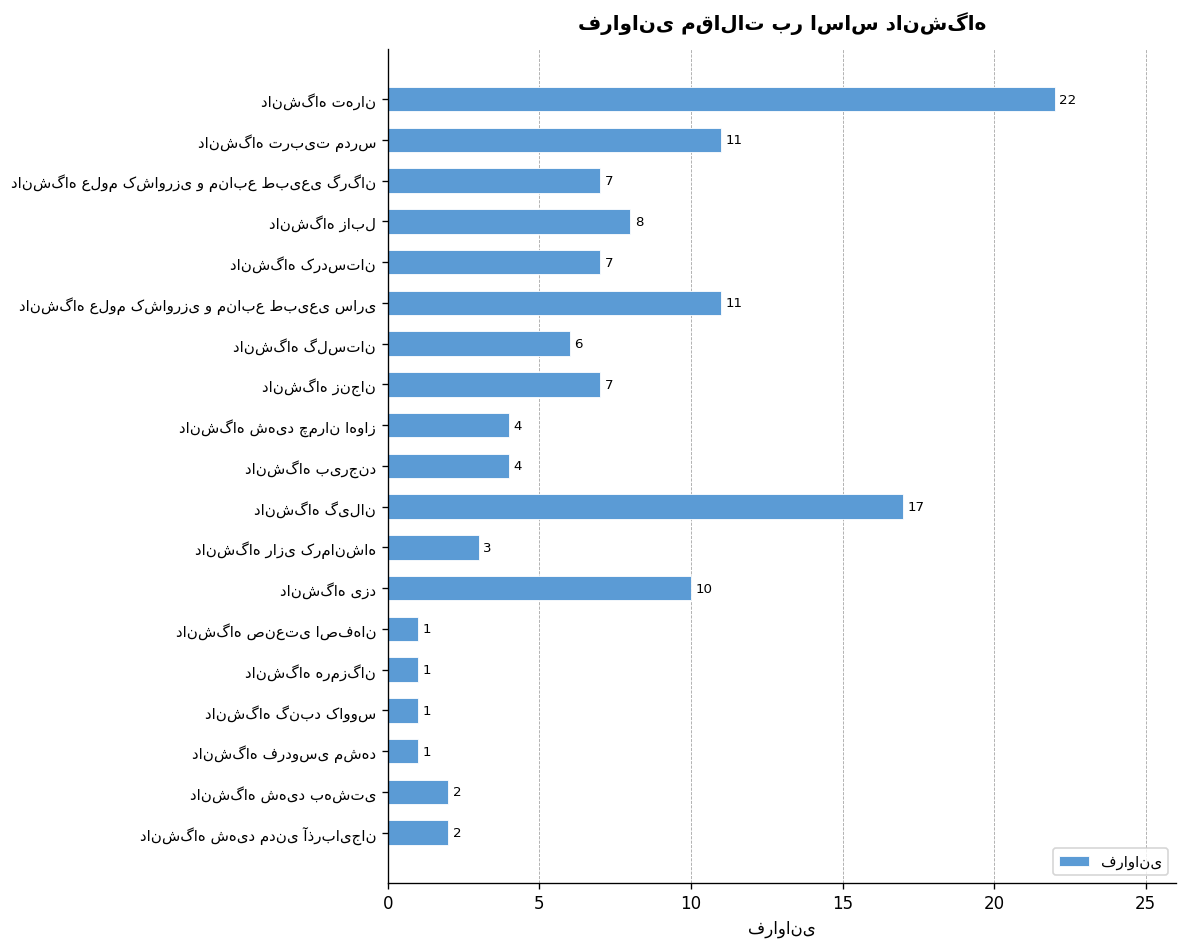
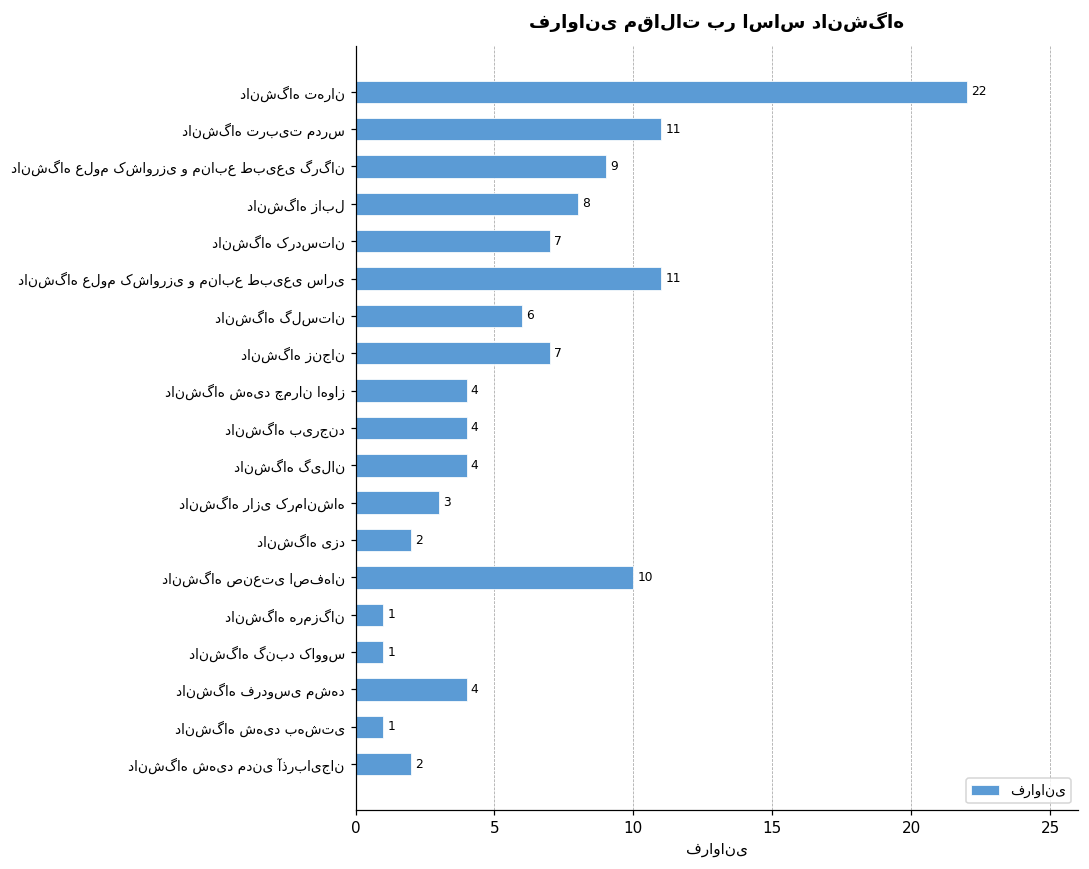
  {
    "دانشگاه تهران": 22,
    "دانشگاه تربیت مدرس": 11,
-   "دانشگاه علوم کشاورزی و منابع طبیعی گرگان": 7,
+   "دانشگاه علوم کشاورزی و منابع طبیعی گرگان": 9,
    "دانشگاه زابل": 8,
    "دانشگاه کردستان": 7,
    "دانشگاه علوم کشاورزی و منابع طبیعی ساری": 11,
    "دانشگاه گلستان": 6,
    "دانشگاه زنجان": 7,
    "دانشگاه شهید چمران اهواز": 4,
    "دانشگاه بیرجند": 4,
-   "دانشگاه گیلان": 17,
+   "دانشگاه گیلان": 4,
    "دانشگاه رازی کرمانشاه": 3,
-   "دانشگاه یزد": 10,
-   "دانشگاه صنعتی اصفهان": 1,
+   "دانشگاه یزد": 2,
+   "دانشگاه صنعتی اصفهان": 10,
    "دانشگاه هرمزگان": 1,
    "دانشگاه گنبد کاووس": 1,
-   "دانشگاه فردوسی مشهد": 1,
-   "دانشگاه شهید بهشتی": 2,
+   "دانشگاه فردوسی مشهد": 4,
+   "دانشگاه شهید بهشتی": 1,
    "دانشگاه شهید مدنی آذربایجان": 2
  }
